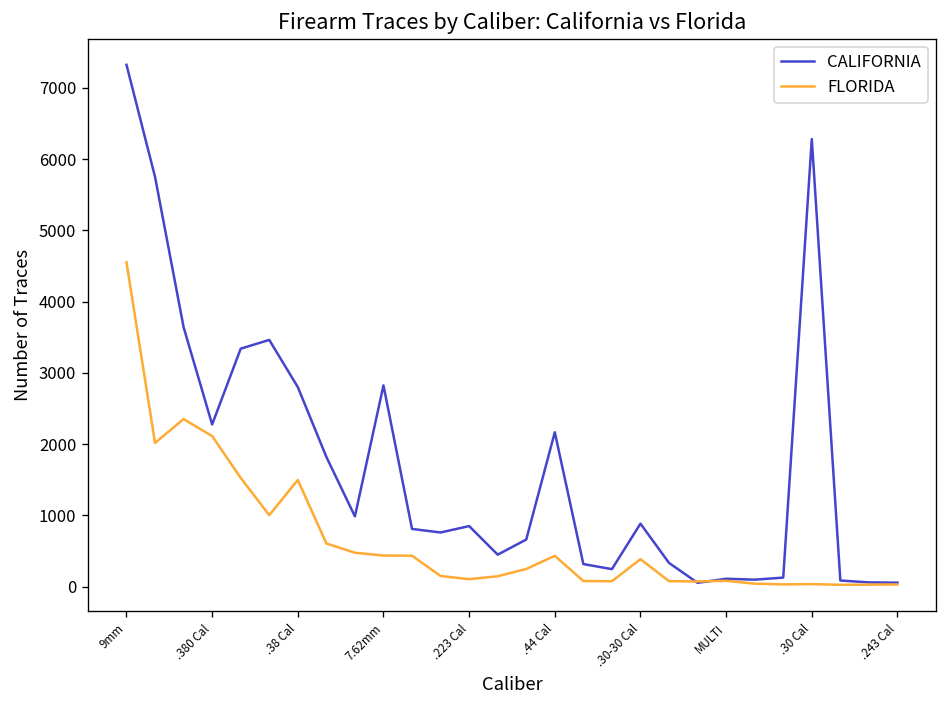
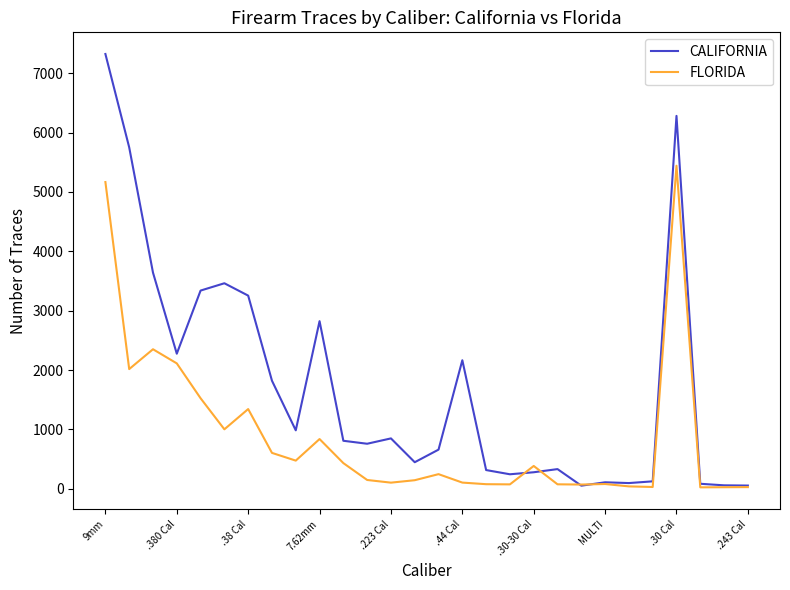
  {
    "CALIFORNIA": {
      "9mm": 7300,
      ".380 Cal": 2300,
-     ".38 Cal": 2800,
+     ".38 Cal": 3300,
      "7.62mm": 2800,
      ".223 Cal": 900,
      ".44 Cal": 2200,
-     ".30-30 Cal": 900,
+     ".30-30 Cal": 300,
      ".30 Cal": 6300
    },
    "FLORIDA": {
-     "9mm": 4600,
+     "9mm": 5200,
      ".380 Cal": 2100,
-     ".38 Cal": 1500,
-     "7.62mm": 400,
+     ".38 Cal": 1300,
+     "7.62mm": 800,
      ".223 Cal": 100,
-     ".44 Cal": 400,
+     ".44 Cal": 100,
      ".30-30 Cal": 400,
-     ".30 Cal": 0
+     ".30 Cal": 5400
    }
  }
